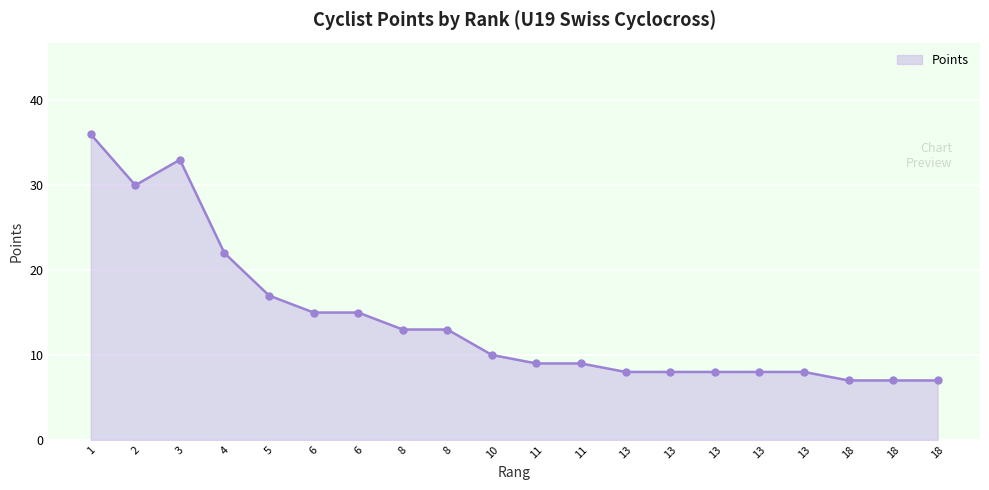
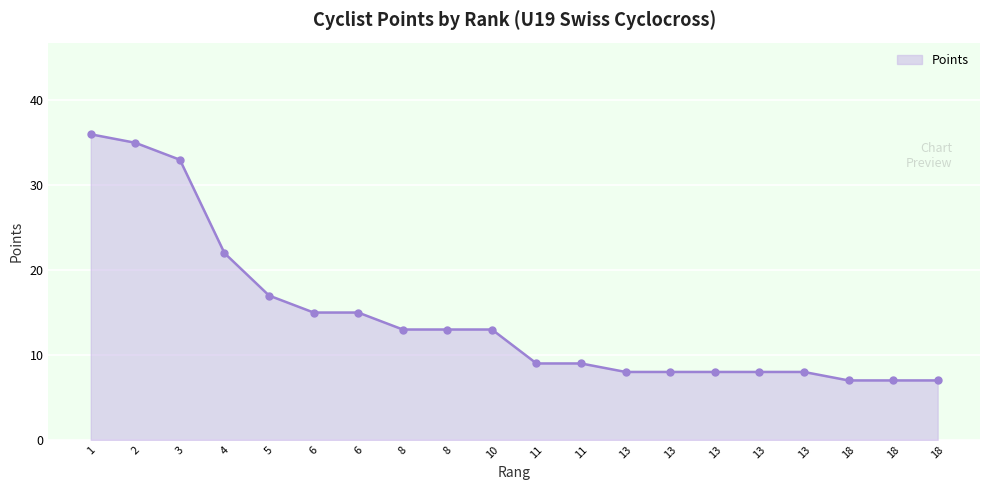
  {
    "1": 36,
-   "2": 30,
+   "2": 35,
    "3": 33,
    "4": 22,
    "5": 17,
-   "10": 10
+   "10": 13
  }
